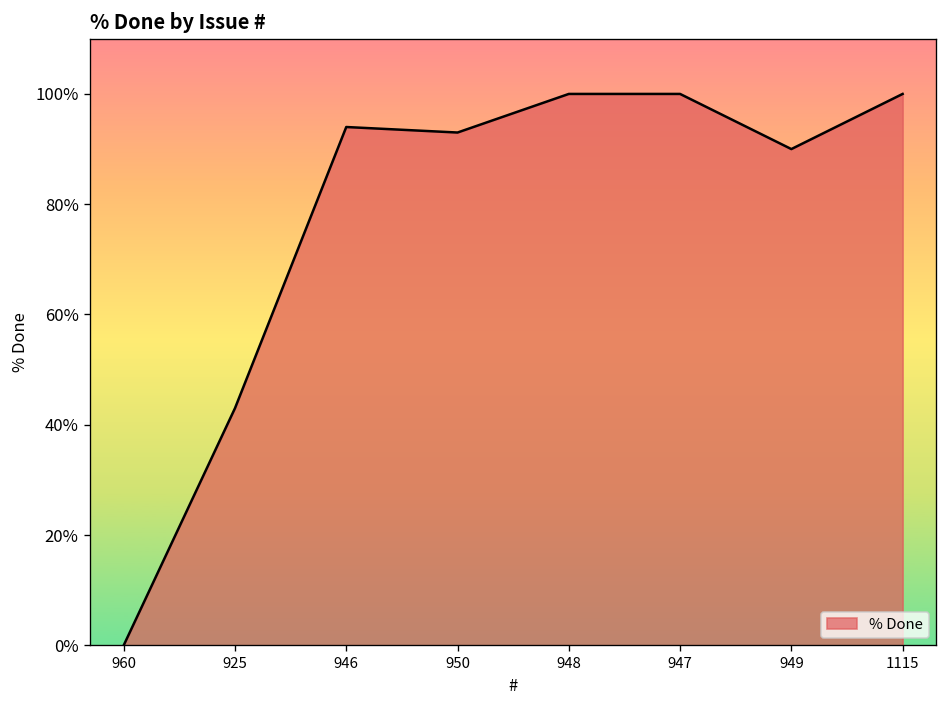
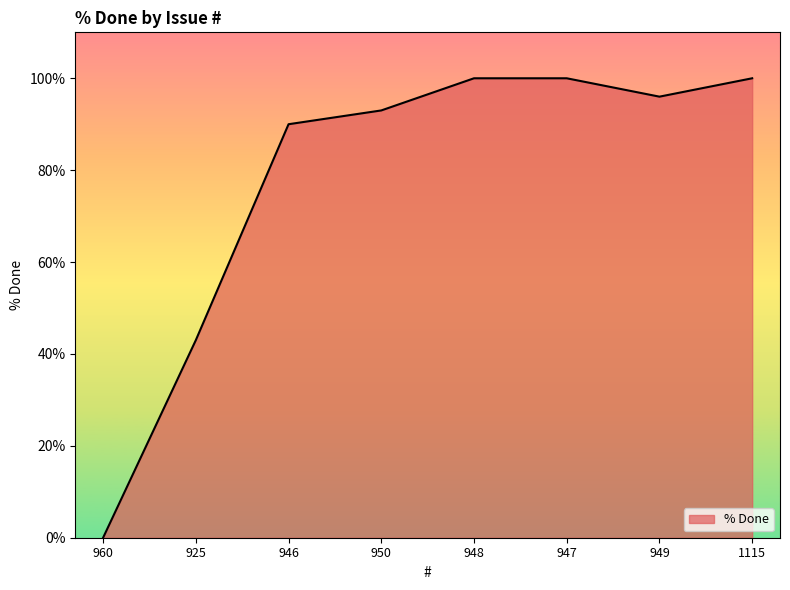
  {
    "960": "0%",
    "925": "43%",
-   "946": "94%",
+   "946": "90%",
    "950": "93%",
    "948": "100%",
    "947": "100%",
-   "949": "90%",
+   "949": "96%",
    "1115": "100%"
  }
